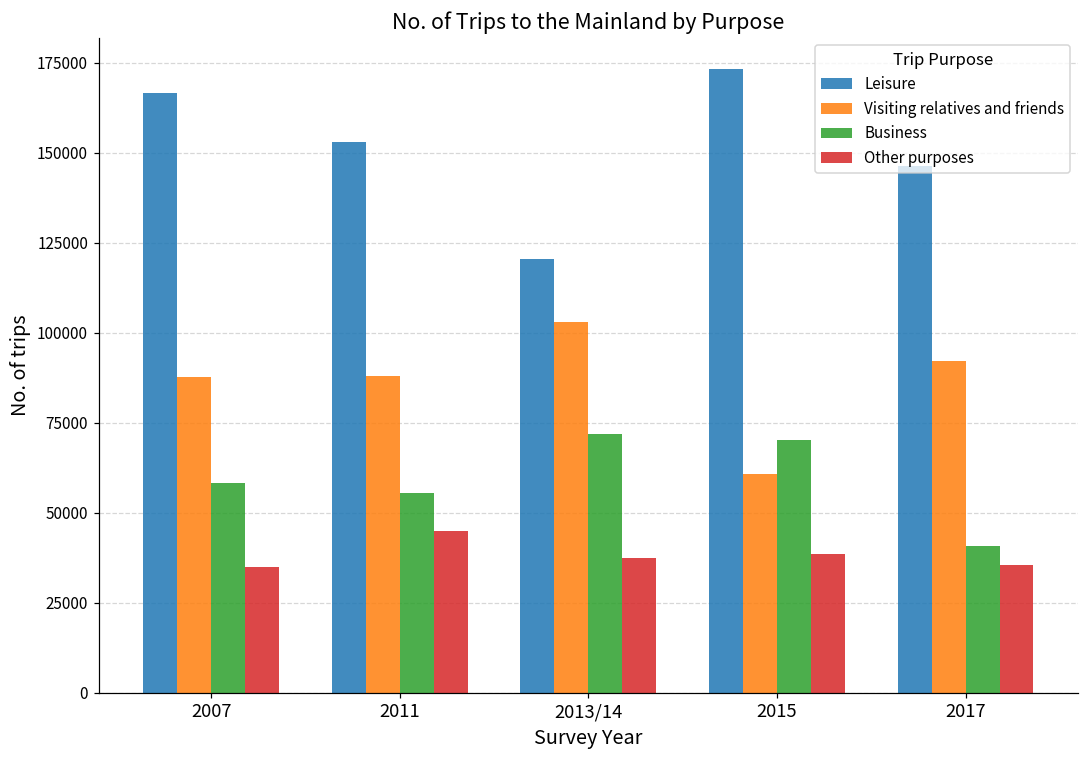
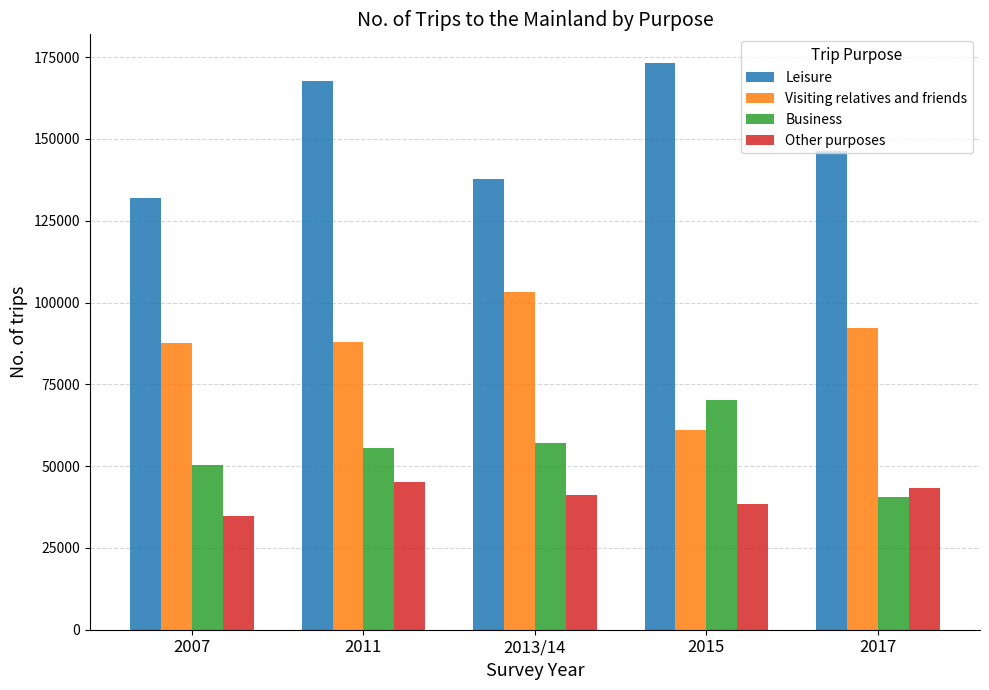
  {
    "Leisure": {
-     "2007": 167000,
-     "2011": 153000,
-     "2013/14": 120000,
+     "2007": 132000,
+     "2011": 168000,
+     "2013/14": 138000,
      "2015": 173000
    },
    "Visiting relatives and friends": {
      "2007": 88000,
      "2011": 88000,
      "2013/14": 103000,
      "2015": 61000,
      "2017": 92000
    },
    "Business": {
-     "2007": 58000,
+     "2007": 50000,
      "2011": 56000,
-     "2013/14": 72000,
+     "2013/14": 57000,
      "2015": 70000,
      "2017": 41000
    },
    "Other purposes": {
      "2007": 35000,
      "2011": 45000,
-     "2013/14": 38000,
+     "2013/14": 41000,
      "2015": 39000,
-     "2017": 36000
+     "2017": 43000
    }
  }
